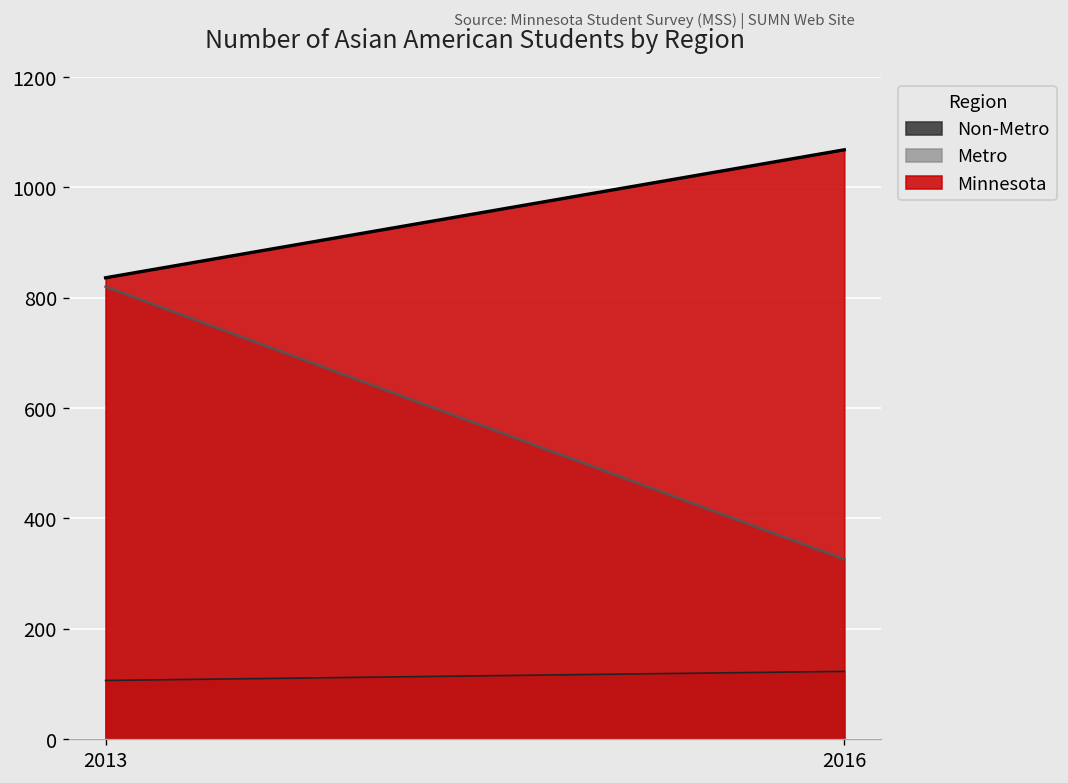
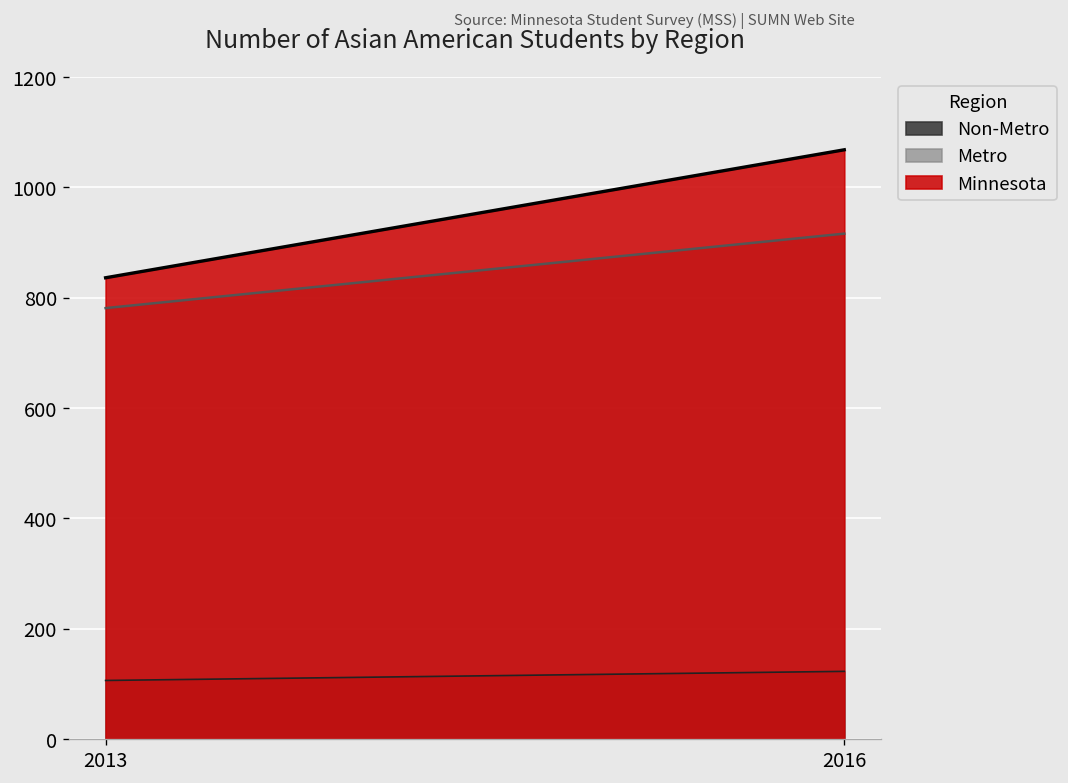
  {
    "Non-Metro": {
      "2013": 110,
      "2016": 120
    },
    "Metro": {
-     "2013": 820,
-     "2016": 330
+     "2013": 780,
+     "2016": 920
    },
    "Minnesota": {
      "2013": 840,
      "2016": 1070
    }
  }
